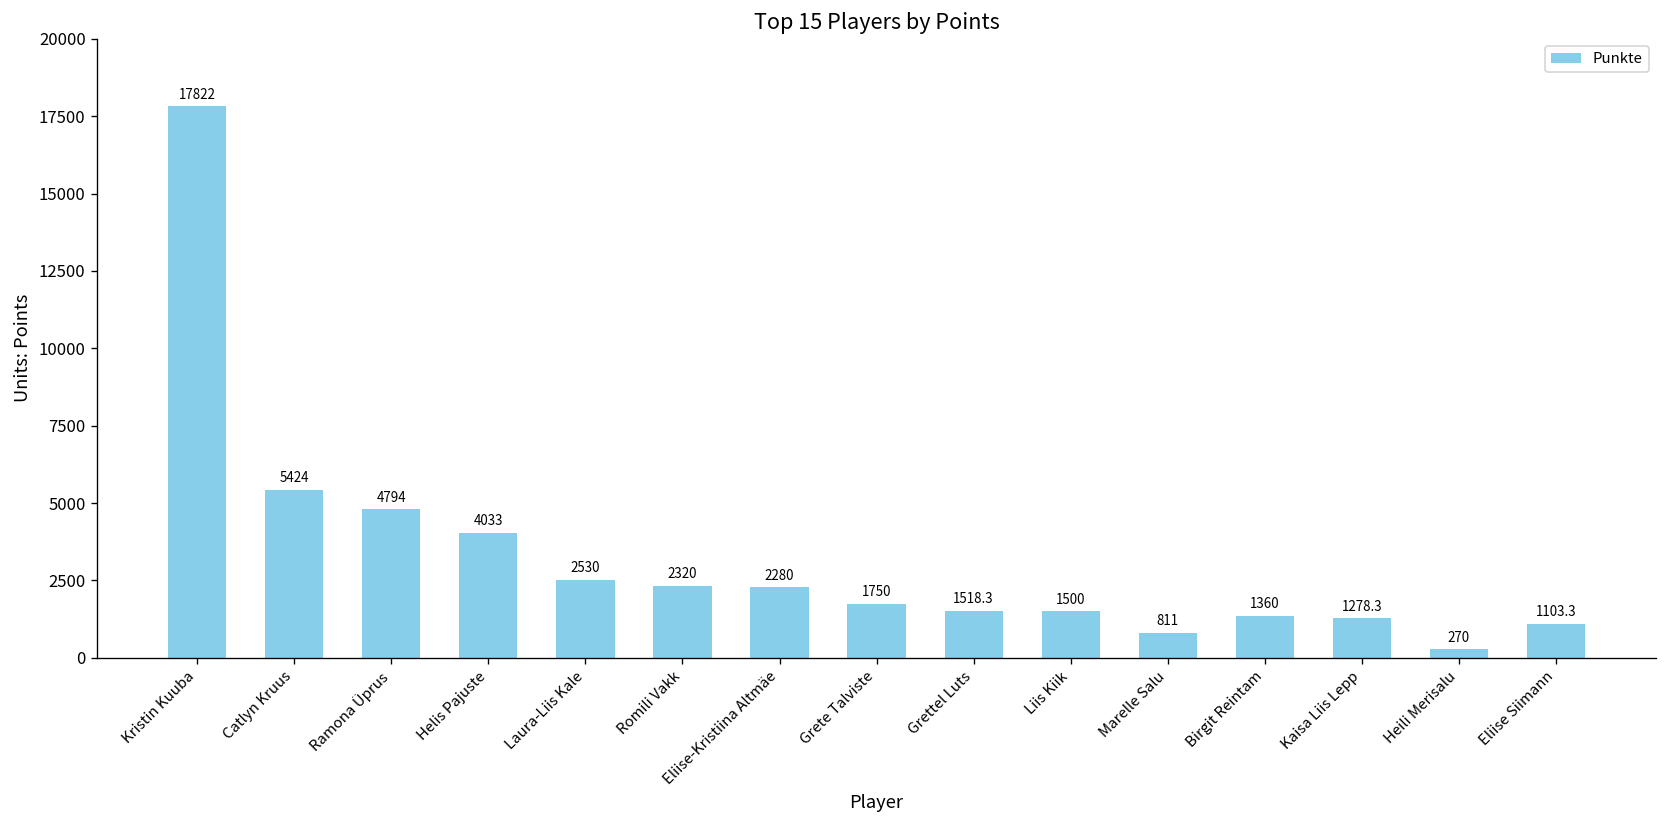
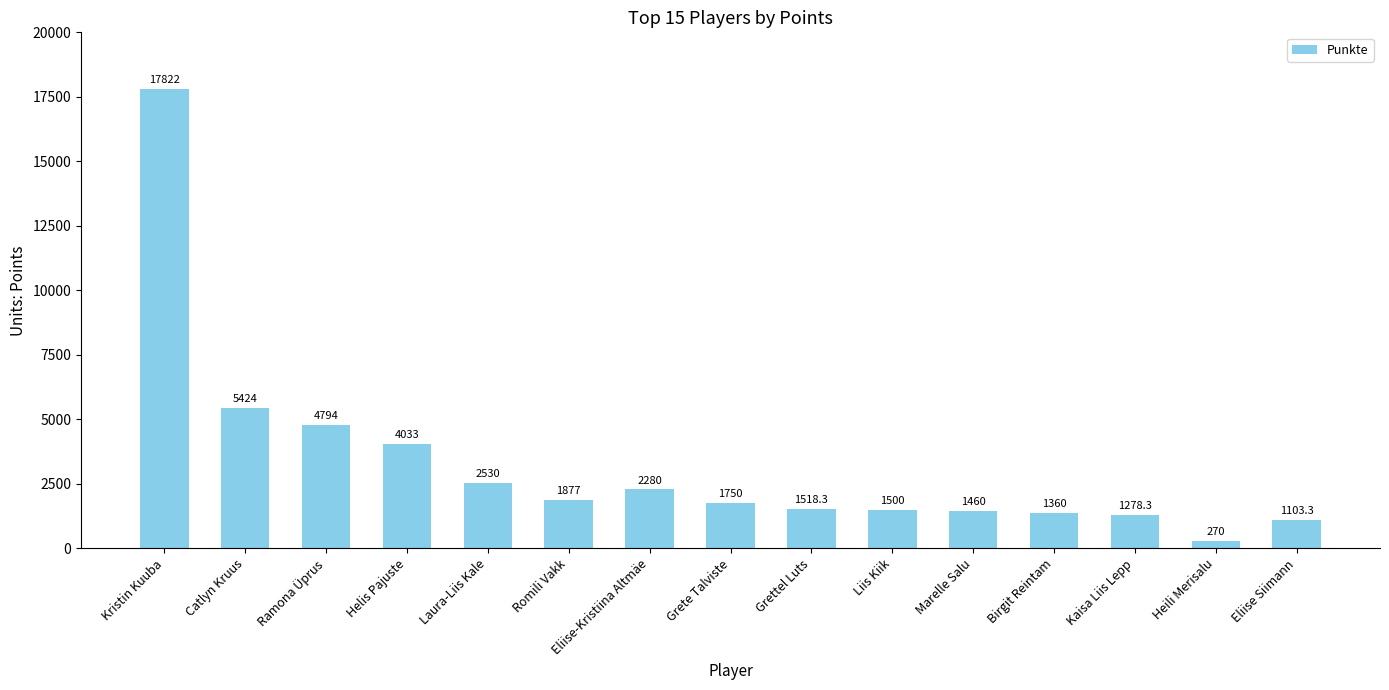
  {
    "Kristin Kuuba": 17822,
    "Catlyn Kruus": 5424,
    "Ramona Üprus": 4794,
    "Helis Pajuste": 4033,
    "Laura-Liis Kale": 2530,
-   "Romili Vakk": 2320,
+   "Romili Vakk": 1877,
    "Eliise-Kristiina Altmäe": 2280,
    "Grete Talviste": 1750,
    "Grettel Luts": 1518.3,
    "Liis Kiik": 1500,
-   "Marelle Salu": 811,
+   "Marelle Salu": 1460,
    "Birgit Reintam": 1360,
    "Kaisa Liis Lepp": 1278.3,
    "Heili Merisalu": 270,
    "Eliise Siimann": 1103.3
  }
